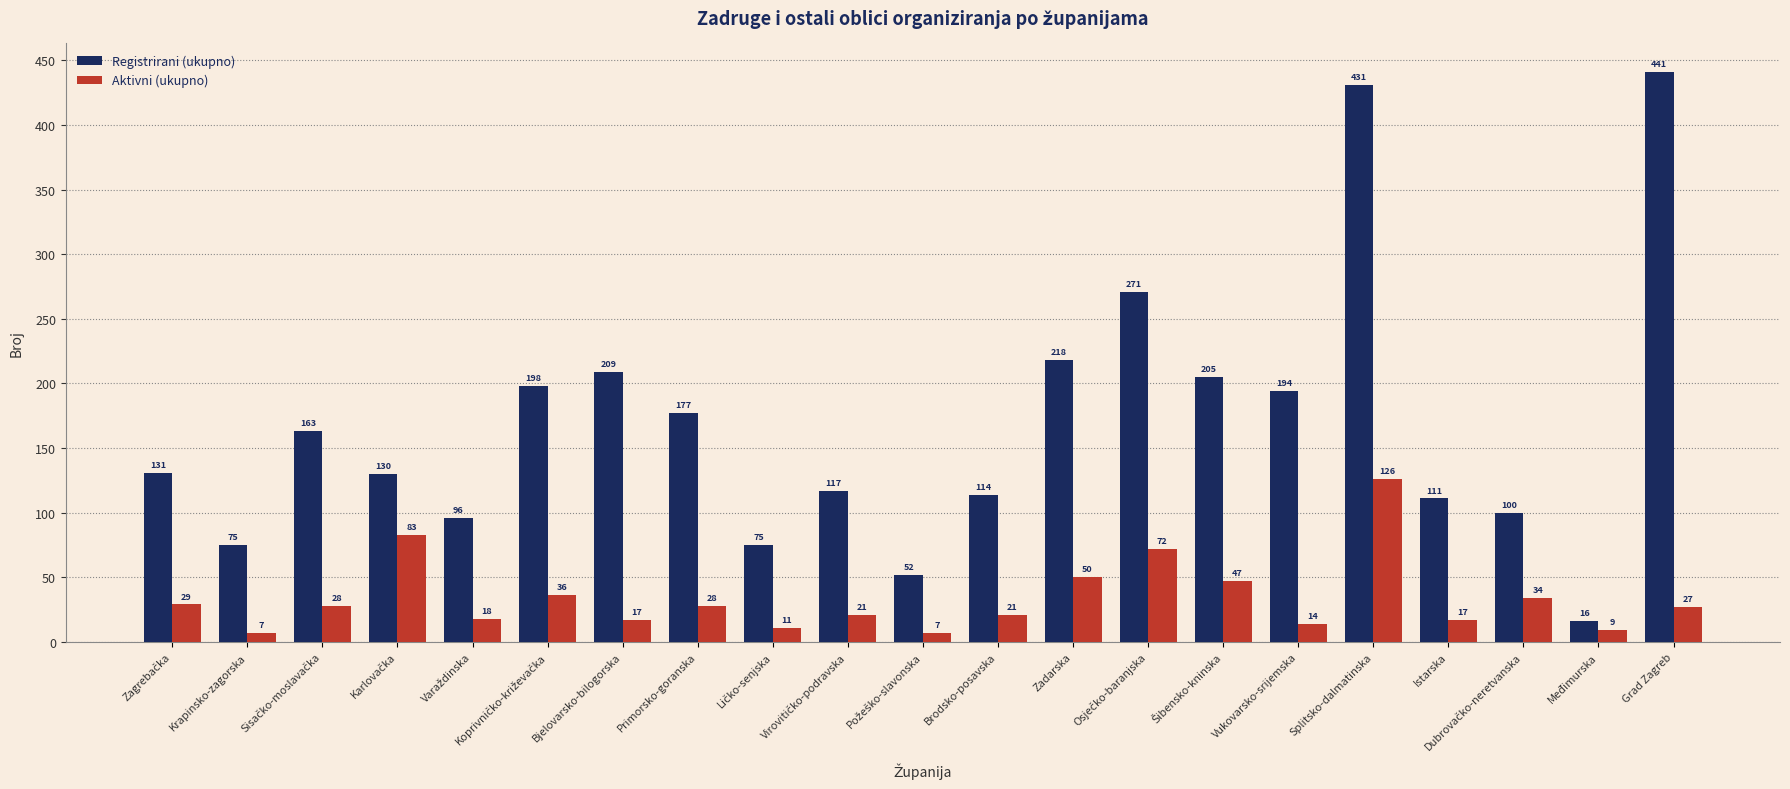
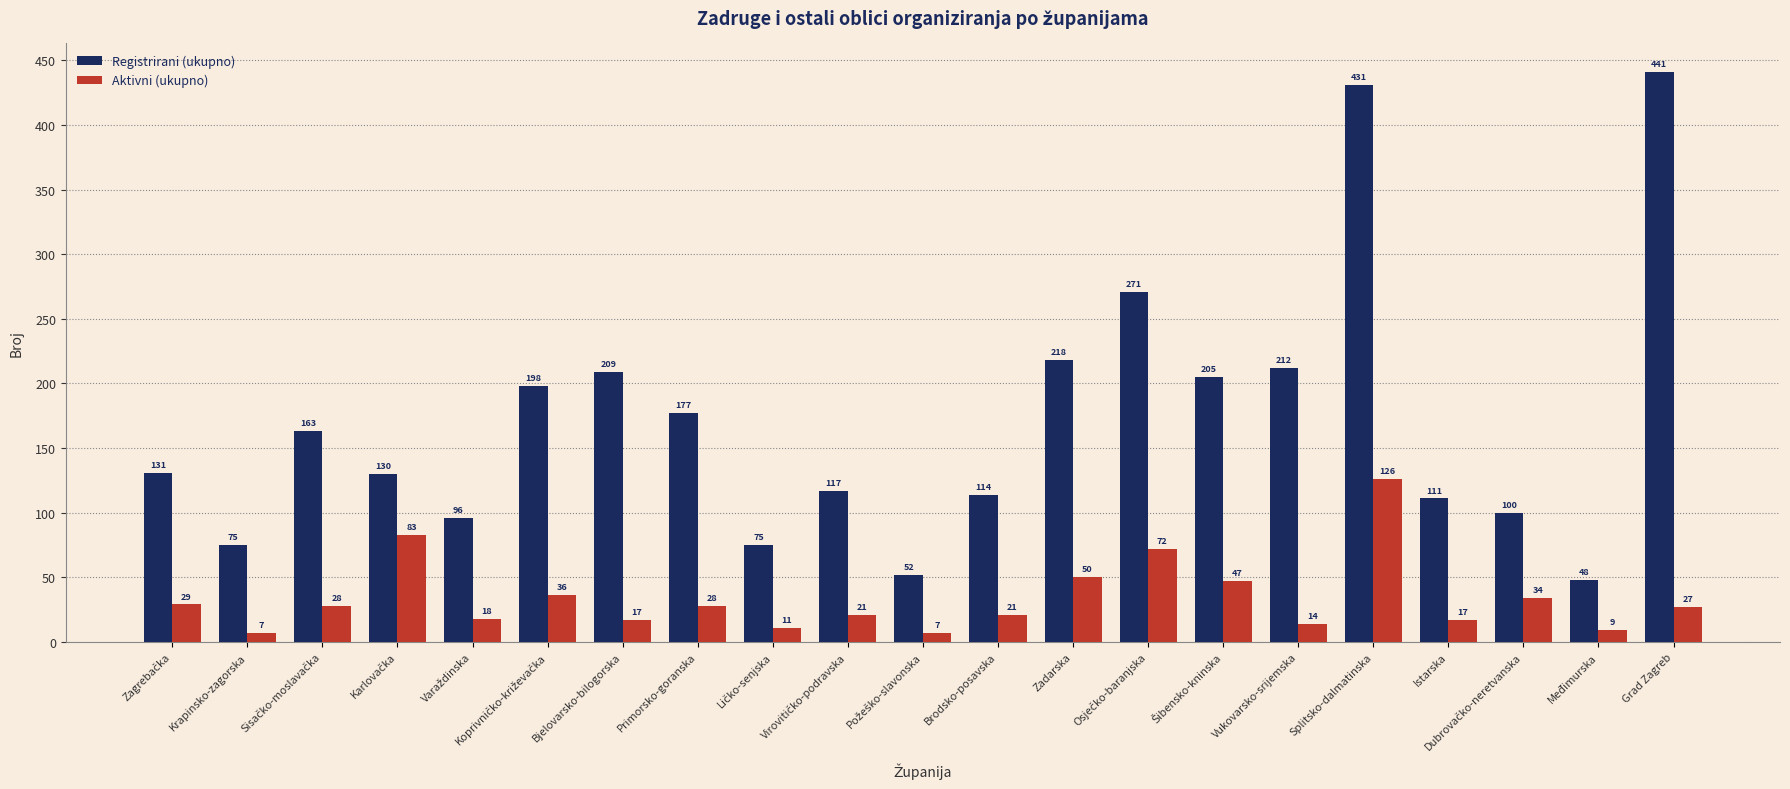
  {
    "Registrirani (ukupno)": {
      "Zagrebačka": 131,
      "Krapinsko-zagorska": 75,
      "Sisačko-moslavačka": 163,
      "Karlovačka": 130,
      "Varaždinska": 96,
      "Koprivničko-križevačka": 198,
      "Bjelovarsko-bilogorska": 209,
      "Primorsko-goranska": 177,
      "Ličko-senjska": 75,
      "Virovitičko-podravska": 117,
      "Požeško-slavonska": 52,
      "Brodsko-posavska": 114,
      "Zadarska": 218,
      "Osječko-baranjska": 271,
      "Šibensko-kninska": 205,
-     "Vukovarsko-srijemska": 194,
+     "Vukovarsko-srijemska": 212,
      "Splitsko-dalmatinska": 431,
      "Istarska": 111,
      "Dubrovačko-neretvanska": 100,
-     "Međimurska": 16,
+     "Međimurska": 48,
      "Grad Zagreb": 441
    },
    "Aktivni (ukupno)": {
      "Zagrebačka": 29,
      "Krapinsko-zagorska": 7,
      "Sisačko-moslavačka": 28,
      "Karlovačka": 83,
      "Varaždinska": 18,
      "Koprivničko-križevačka": 36,
      "Bjelovarsko-bilogorska": 17,
      "Primorsko-goranska": 28,
      "Ličko-senjska": 11,
      "Virovitičko-podravska": 21,
      "Požeško-slavonska": 7,
      "Brodsko-posavska": 21,
      "Zadarska": 50,
      "Osječko-baranjska": 72,
      "Šibensko-kninska": 47,
      "Vukovarsko-srijemska": 14,
      "Splitsko-dalmatinska": 126,
      "Istarska": 17,
      "Dubrovačko-neretvanska": 34,
      "Međimurska": 9,
      "Grad Zagreb": 27
    }
  }
